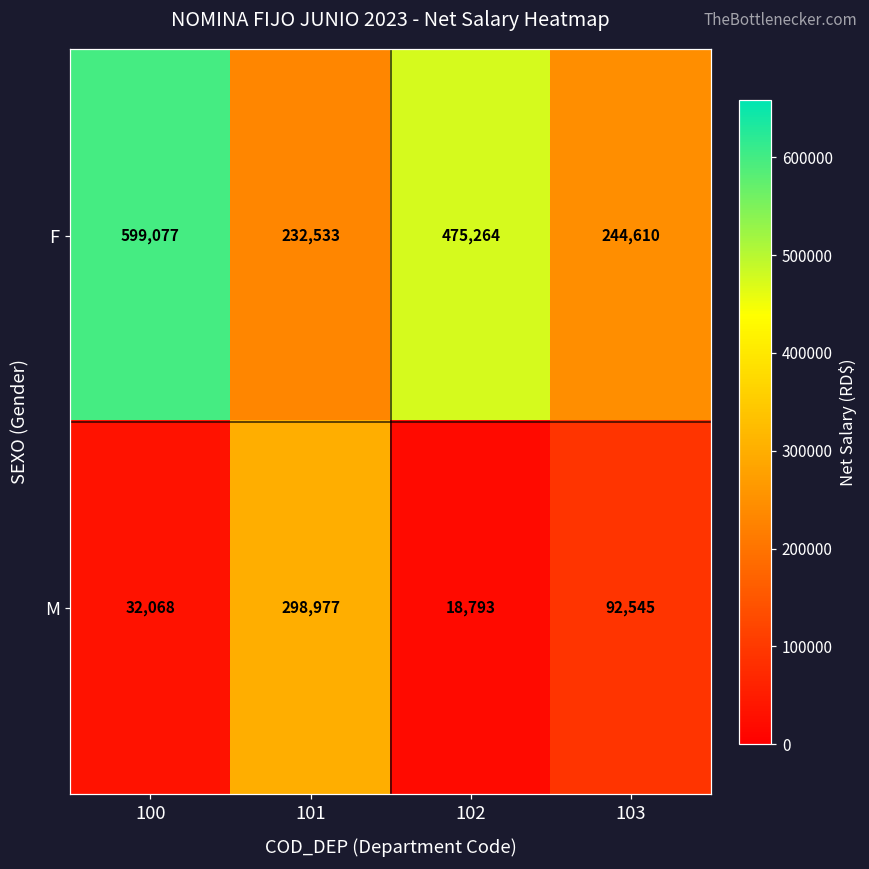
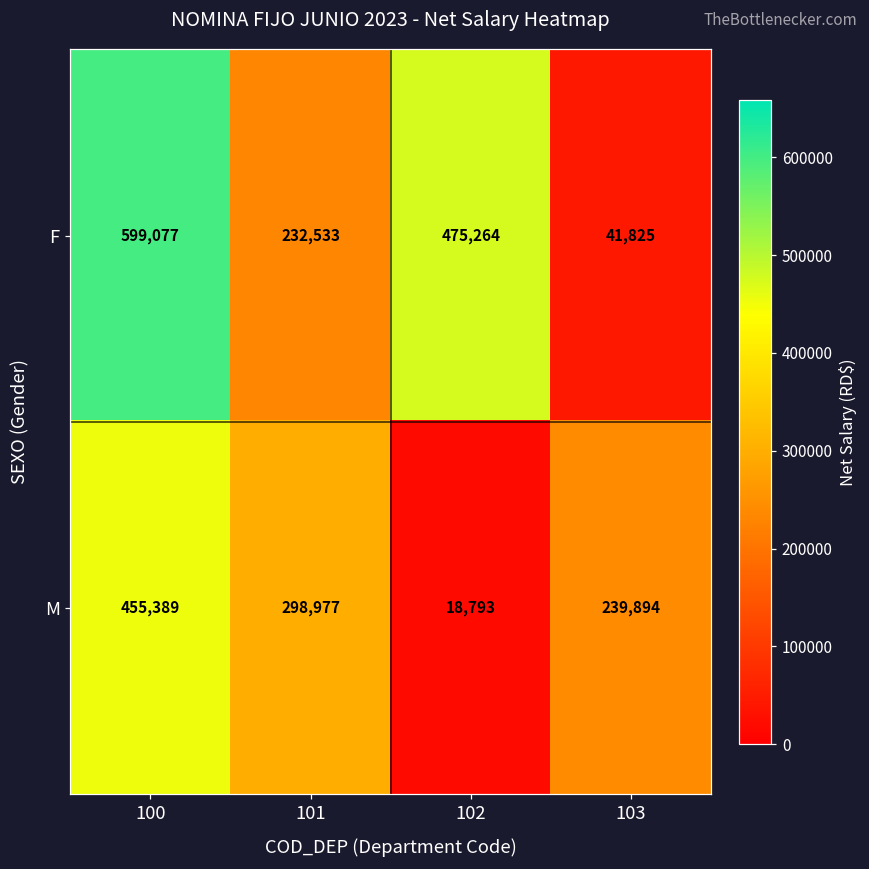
  {
    "F": {
      "100": "599,077",
      "101": "232,533",
      "102": "475,264",
-     "103": "244,610"
+     "103": "41,825"
    },
    "M": {
-     "100": "32,068",
+     "100": "455,389",
      "101": "298,977",
      "102": "18,793",
-     "103": "92,545"
+     "103": "239,894"
    }
  }
